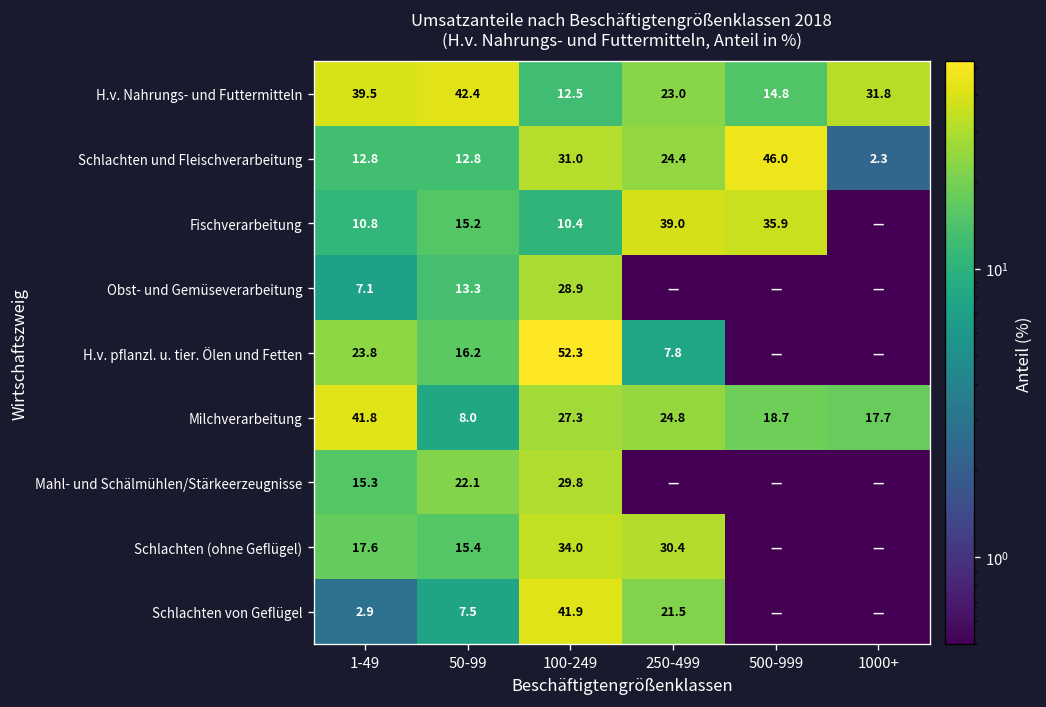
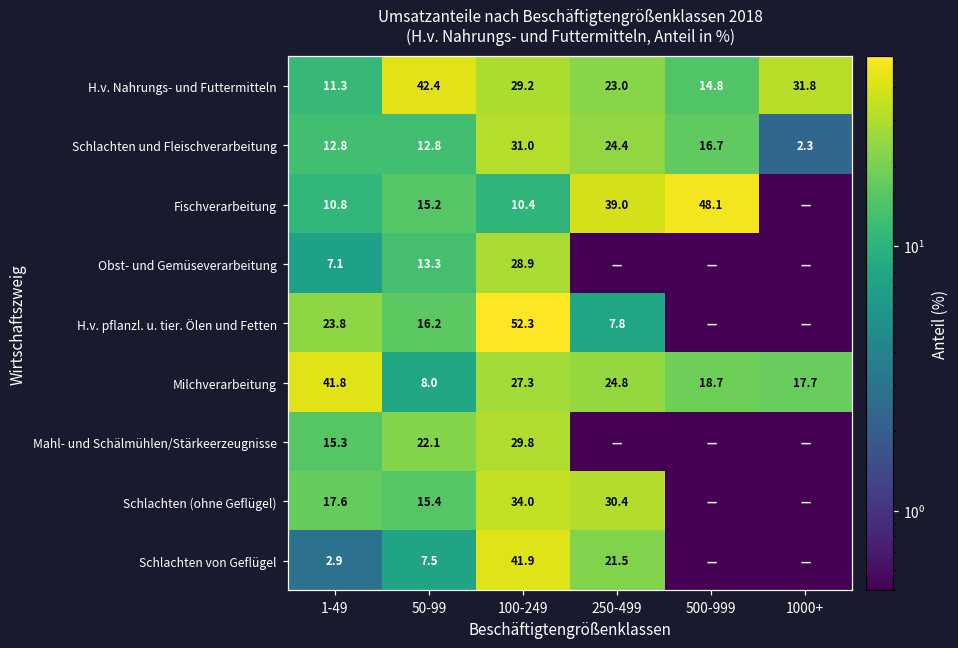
  {
    "H.v. Nahrungs- und Futtermitteln": {
-     "1-49": 39.5,
+     "1-49": 11.3,
      "50-99": 42.4,
-     "100-249": 12.5,
+     "100-249": 29.2,
      "250-499": 23.0,
      "500-999": 14.8,
      "1000+": 31.8
    },
    "Schlachten und Fleischverarbeitung": {
      "1-49": 12.8,
      "50-99": 12.8,
      "100-249": 31.0,
      "250-499": 24.4,
-     "500-999": 46.0,
+     "500-999": 16.7,
      "1000+": 2.3
    },
    "Fischverarbeitung": {
      "1-49": 10.8,
      "50-99": 15.2,
      "100-249": 10.4,
      "250-499": 39.0,
-     "500-999": 35.9
+     "500-999": 48.1
    },
    "Obst- und Gemüseverarbeitung": {
      "1-49": 7.1,
      "50-99": 13.3,
      "100-249": 28.9
    },
    "H.v. pflanzl. u. tier. Ölen und Fetten": {
      "1-49": 23.8,
      "50-99": 16.2,
      "100-249": 52.3,
      "250-499": 7.8
    },
    "Milchverarbeitung": {
      "1-49": 41.8,
      "50-99": 8.0,
      "100-249": 27.3,
      "250-499": 24.8,
      "500-999": 18.7,
      "1000+": 17.7
    },
    "Mahl- und Schälmühlen/Stärkeerzeugnisse": {
      "1-49": 15.3,
      "50-99": 22.1,
      "100-249": 29.8
    },
    "Schlachten (ohne Geflügel)": {
      "1-49": 17.6,
      "50-99": 15.4,
      "100-249": 34.0,
      "250-499": 30.4
    },
    "Schlachten von Geflügel": {
      "1-49": 2.9,
      "50-99": 7.5,
      "100-249": 41.9,
      "250-499": 21.5
    }
  }
